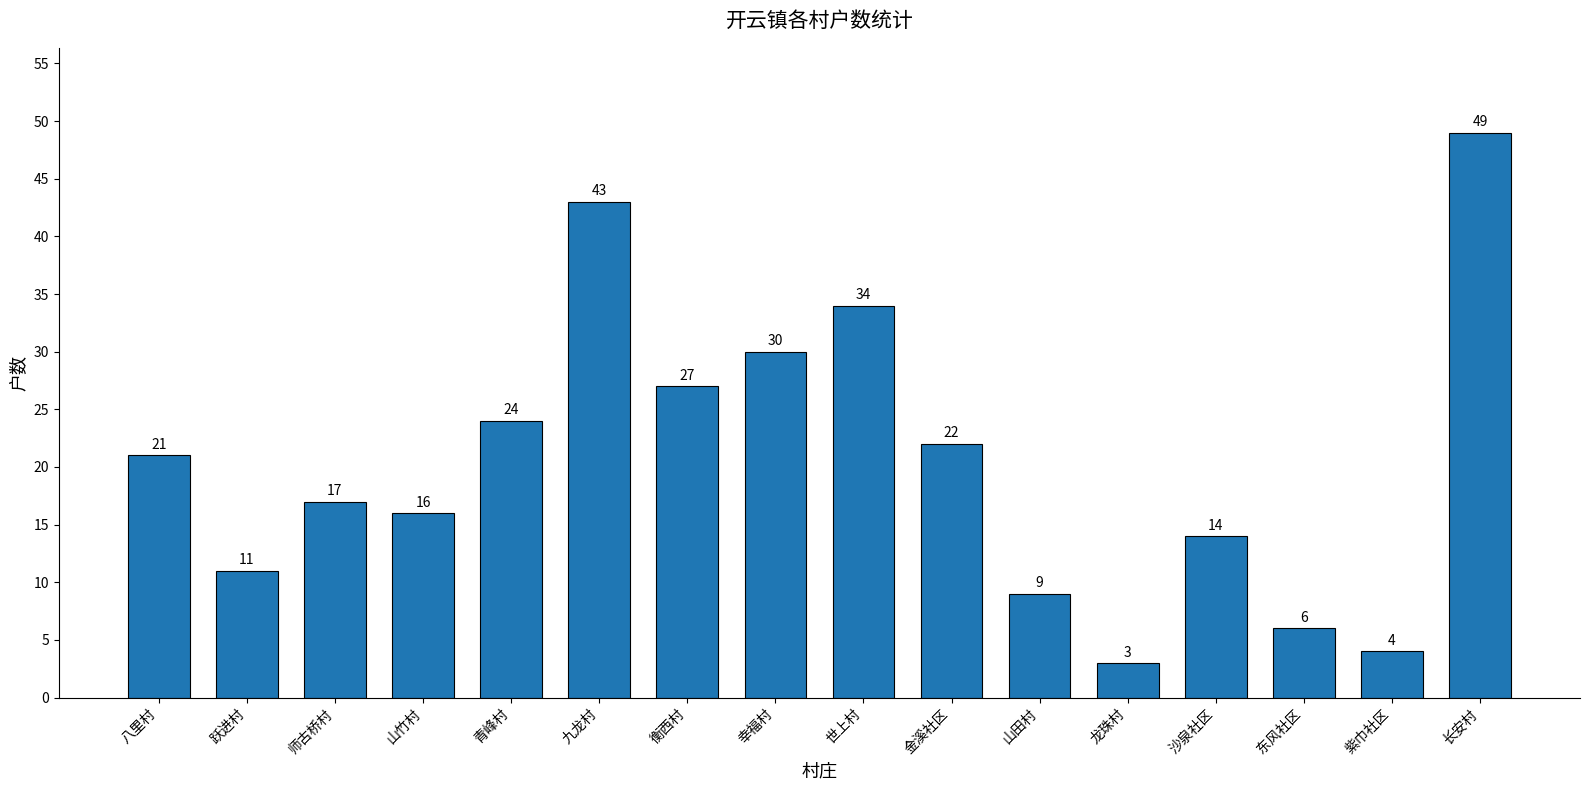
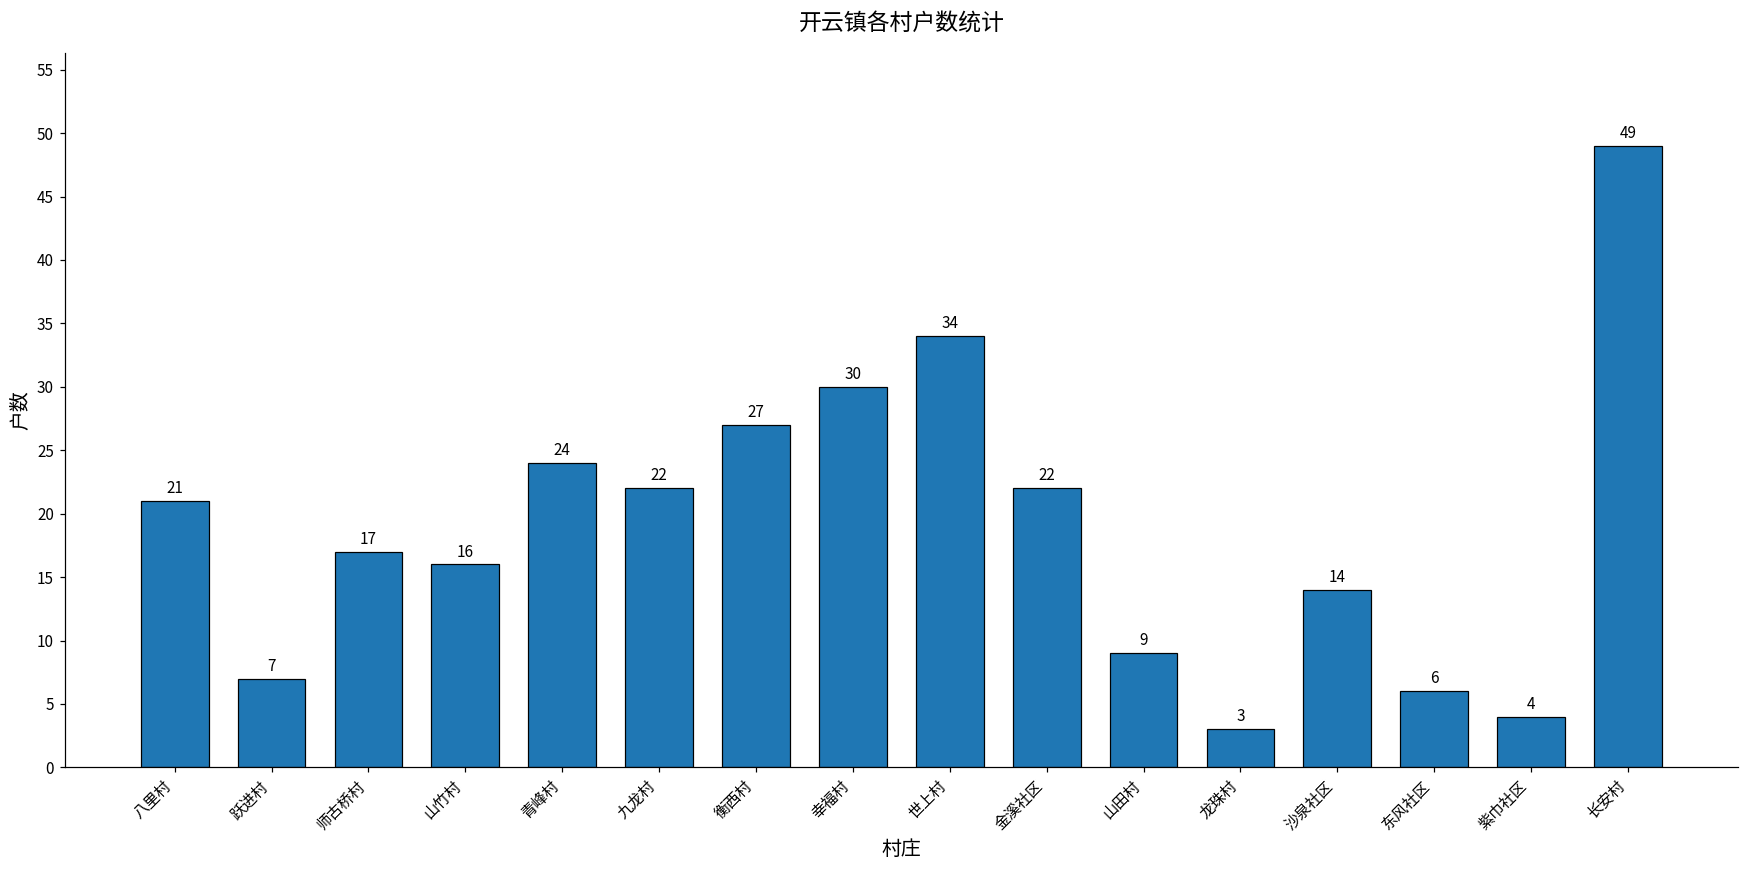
  {
    "八里村": 21,
-   "跃进村": 11,
+   "跃进村": 7,
    "师古桥村": 17,
    "山竹村": 16,
    "青峰村": 24,
-   "九龙村": 43,
+   "九龙村": 22,
    "衡西村": 27,
    "幸福村": 30,
    "世上村": 34,
    "金溪社区": 22,
    "山田村": 9,
    "龙珠村": 3,
    "沙泉社区": 14,
    "东风社区": 6,
    "紫巾社区": 4,
    "长安村": 49
  }
